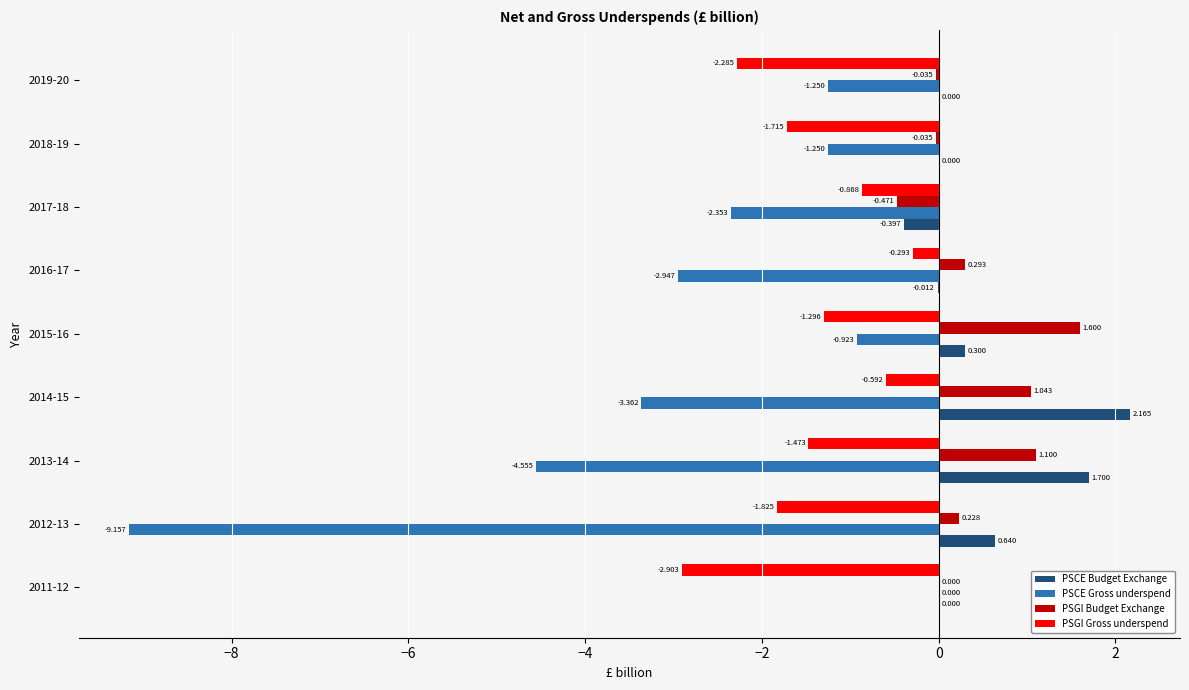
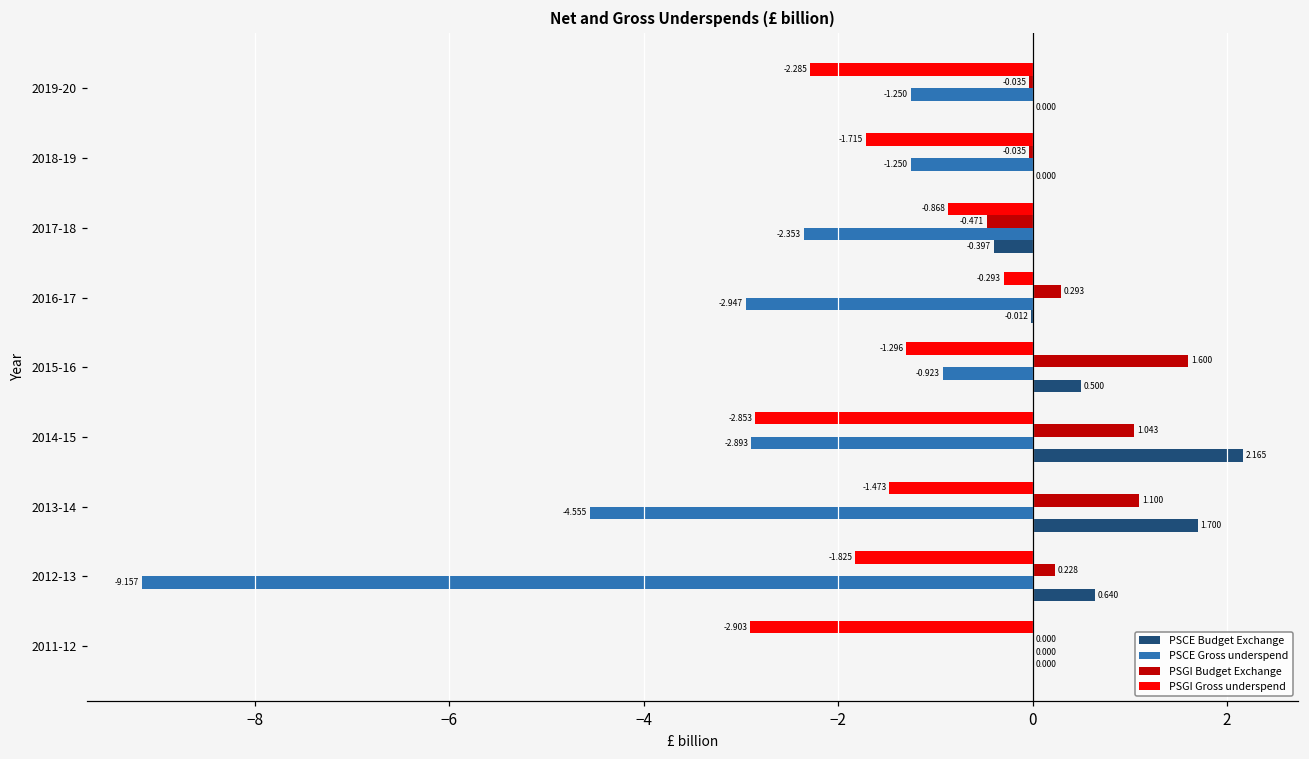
  {
    "PSCE Budget Exchange": {
      "2019-20": 0.000,
      "2018-19": 0.000,
      "2017-18": -0.397,
      "2016-17": -0.012,
-     "2015-16": 0.300,
+     "2015-16": 0.500,
      "2014-15": 2.165,
      "2013-14": 1.700,
      "2012-13": 0.640,
      "2011-12": 0.000
    },
    "PSCE Gross underspend": {
      "2019-20": -1.250,
      "2018-19": -1.250,
      "2017-18": -2.353,
      "2016-17": -2.947,
      "2015-16": -0.923,
-     "2014-15": -3.362,
+     "2014-15": -2.893,
      "2013-14": -4.555,
      "2012-13": -9.157,
      "2011-12": 0.000
    },
    "PSGI Budget Exchange": {
      "2019-20": -0.035,
      "2018-19": -0.035,
      "2017-18": -0.471,
      "2016-17": 0.293,
      "2015-16": 1.600,
      "2014-15": 1.043,
      "2013-14": 1.100,
      "2012-13": 0.228,
      "2011-12": 0.000
    },
    "PSGI Gross underspend": {
      "2019-20": -2.285,
      "2018-19": -1.715,
      "2017-18": -0.868,
      "2016-17": -0.293,
      "2015-16": -1.296,
-     "2014-15": -0.592,
+     "2014-15": -2.853,
      "2013-14": -1.473,
      "2012-13": -1.825,
      "2011-12": -2.903
    }
  }
